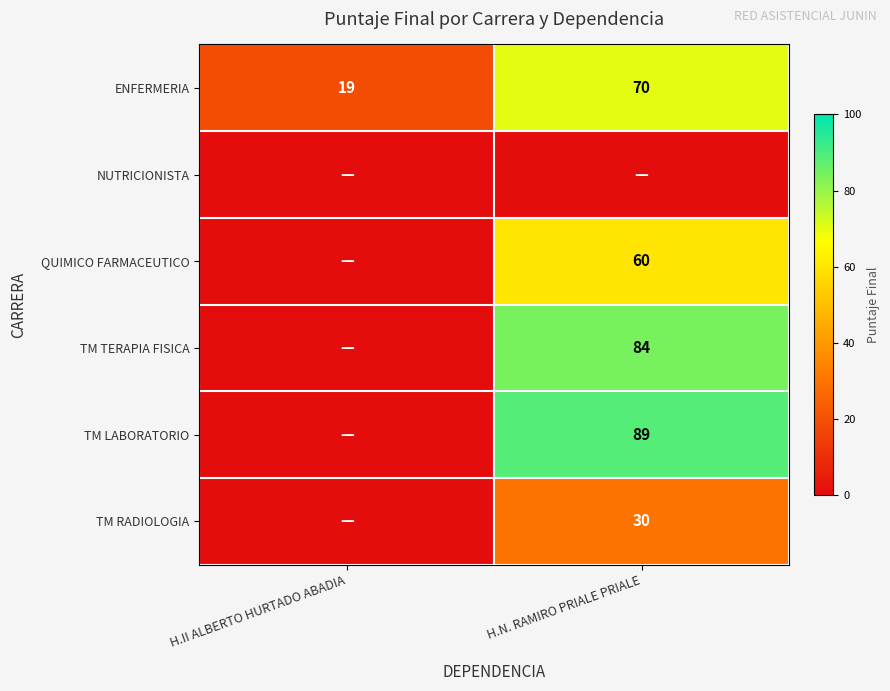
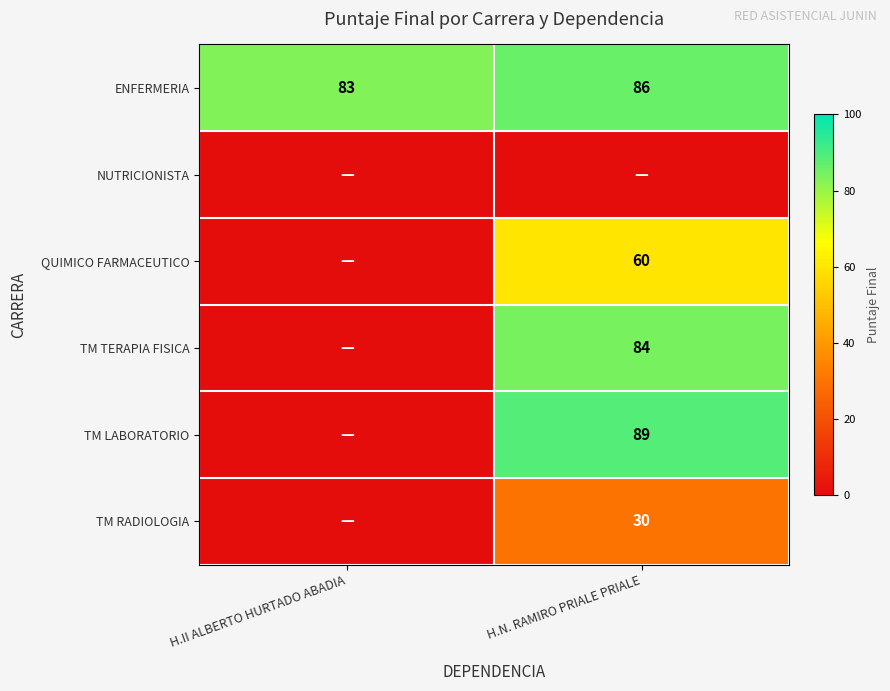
  {
    "ENFERMERIA": {
-     "H.II ALBERTO HURTADO ABADIA": 19,
-     "H.N. RAMIRO PRIALE PRIALE": 70
+     "H.II ALBERTO HURTADO ABADIA": 83,
+     "H.N. RAMIRO PRIALE PRIALE": 86
    },
    "QUIMICO FARMACEUTICO": {
      "H.N. RAMIRO PRIALE PRIALE": 60
    },
    "TM TERAPIA FISICA": {
      "H.N. RAMIRO PRIALE PRIALE": 84
    },
    "TM LABORATORIO": {
      "H.N. RAMIRO PRIALE PRIALE": 89
    },
    "TM RADIOLOGIA": {
      "H.N. RAMIRO PRIALE PRIALE": 30
    }
  }
